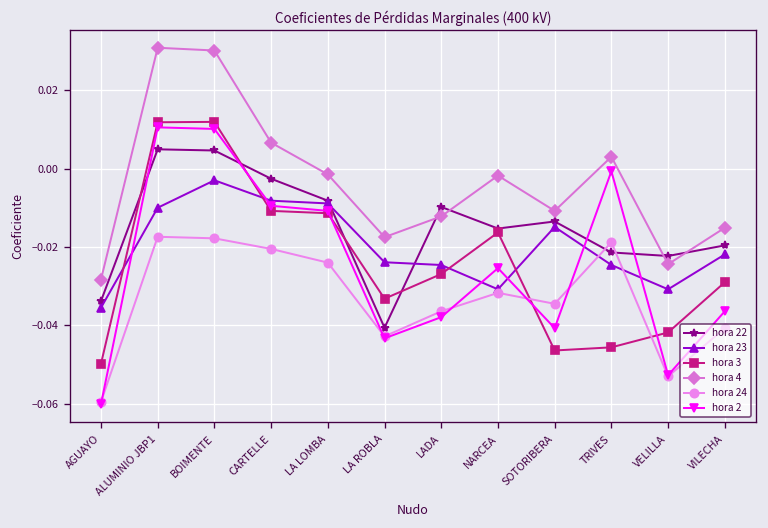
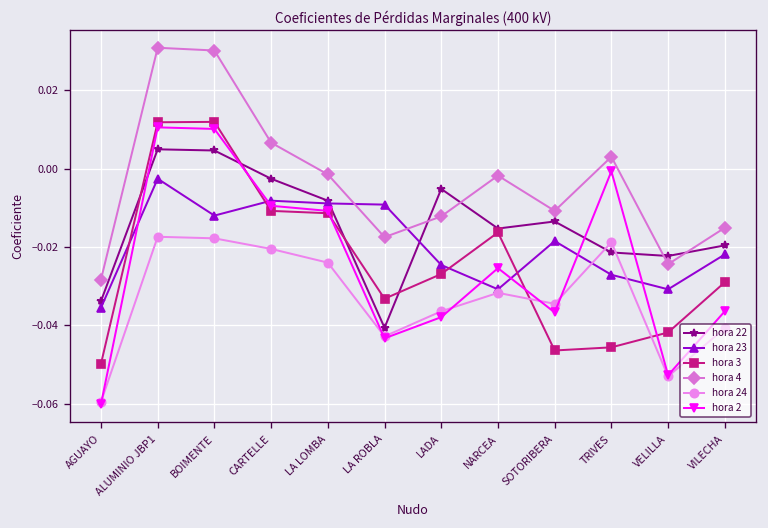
  {
    "hora 22": {
      "AGUAYO": -0.034,
      "ALUMINIO JBP1": 0.005,
      "BOIMENTE": 0.005,
      "CARTELLE": -0.003,
      "LA ROBLA": -0.041,
-     "LADA": -0.010,
+     "LADA": -0.005,
      "NARCEA": -0.015,
      "SOTORIBERA": -0.014,
      "TRIVES": -0.021,
      "VELILLA": -0.022,
      "VILECHA": -0.020
    },
    "hora 23": {
      "AGUAYO": -0.036,
-     "ALUMINIO JBP1": -0.010,
-     "BOIMENTE": -0.003,
+     "ALUMINIO JBP1": -0.003,
+     "BOIMENTE": -0.012,
      "CARTELLE": -0.008,
-     "LA ROBLA": -0.024,
+     "LA ROBLA": -0.009,
      "LADA": -0.025,
      "NARCEA": -0.031,
-     "SOTORIBERA": -0.015,
-     "TRIVES": -0.025,
+     "SOTORIBERA": -0.019,
+     "TRIVES": -0.027,
      "VELILLA": -0.031,
      "VILECHA": -0.022
    },
    "hora 3": {
      "AGUAYO": -0.050,
      "ALUMINIO JBP1": 0.012,
      "BOIMENTE": 0.012,
      "CARTELLE": -0.011,
      "LA ROBLA": -0.033,
      "LADA": -0.027,
      "NARCEA": -0.016,
      "SOTORIBERA": -0.046,
      "TRIVES": -0.046,
      "VELILLA": -0.042,
      "VILECHA": -0.029
    },
    "hora 2": {
      "ALUMINIO JBP1": 0.011,
      "BOIMENTE": 0.010,
      "CARTELLE": -0.010,
      "LADA": -0.038,
      "NARCEA": -0.025,
-     "SOTORIBERA": -0.041,
+     "SOTORIBERA": -0.037,
      "TRIVES": -0.001,
      "VILECHA": -0.036
    }
  }
